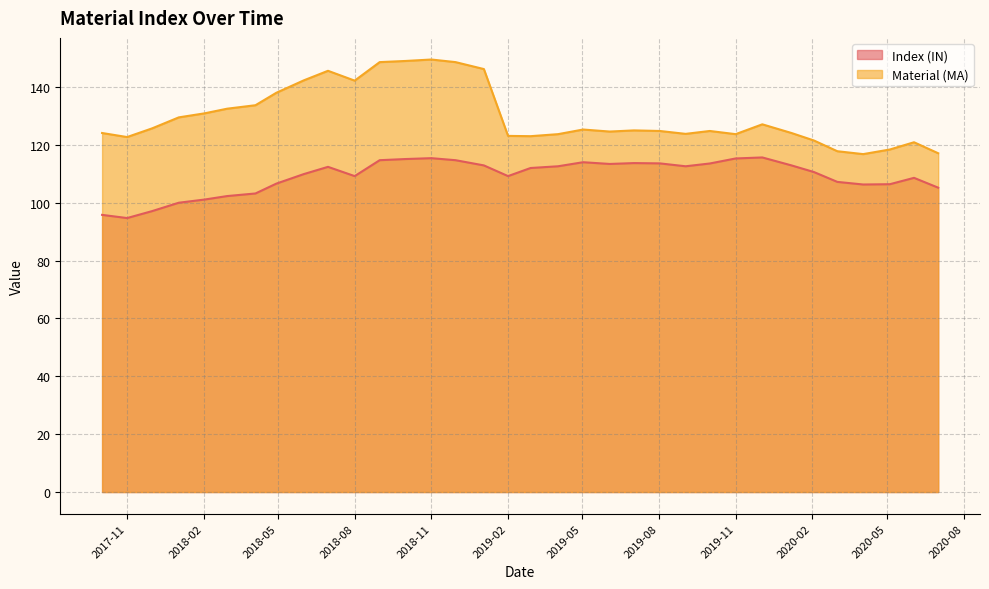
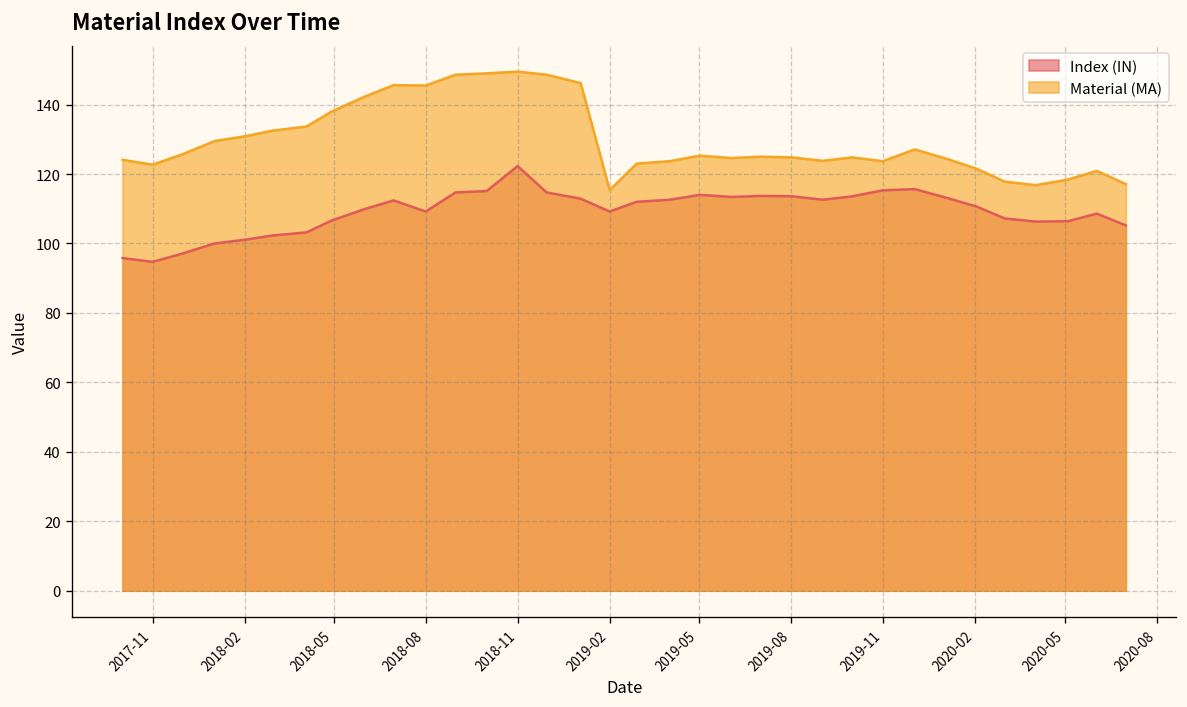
  {
    "Index (IN)": {
      "2017-11": 95,
      "2018-08": 109,
-     "2018-11": 115,
+     "2018-11": 122,
      "2019-02": 109,
      "2019-11": 115
    },
    "Material (MA)": {
      "2017-11": 123,
-     "2018-08": 142,
+     "2018-08": 146,
      "2018-11": 150,
-     "2019-02": 123,
+     "2019-02": 115,
      "2019-11": 124
    }
  }
